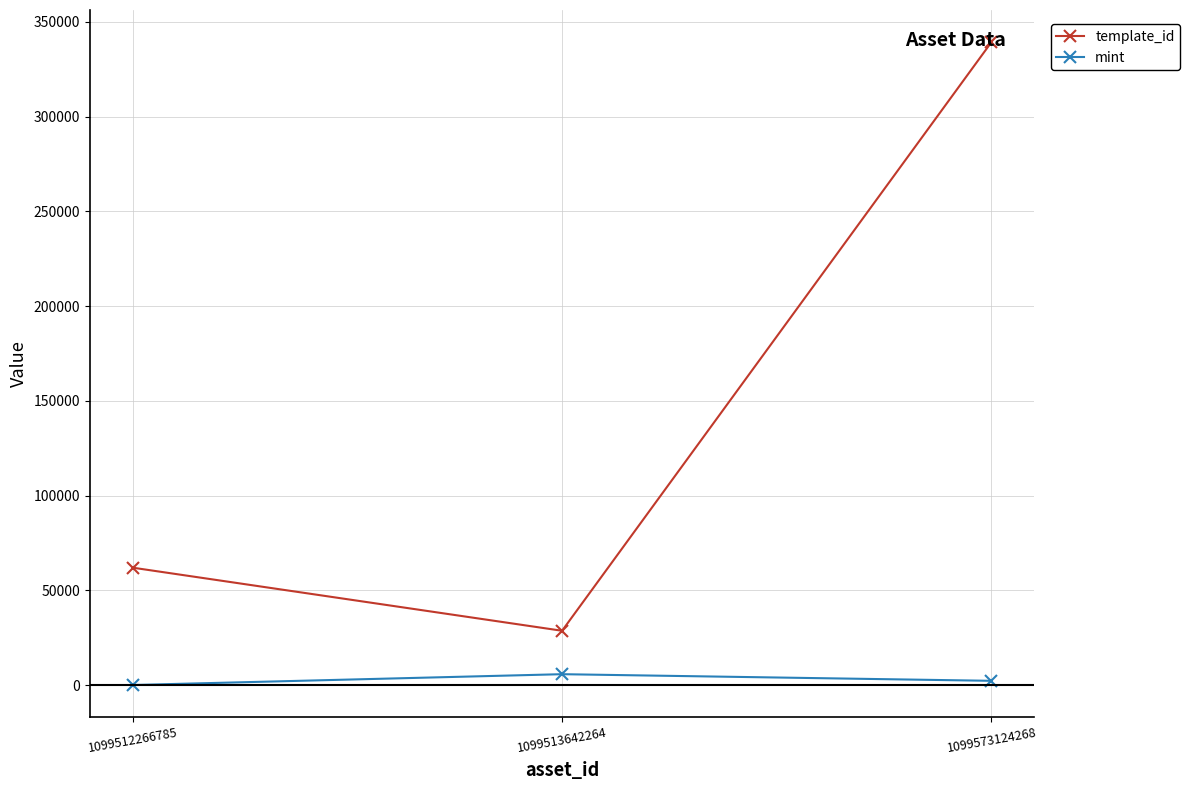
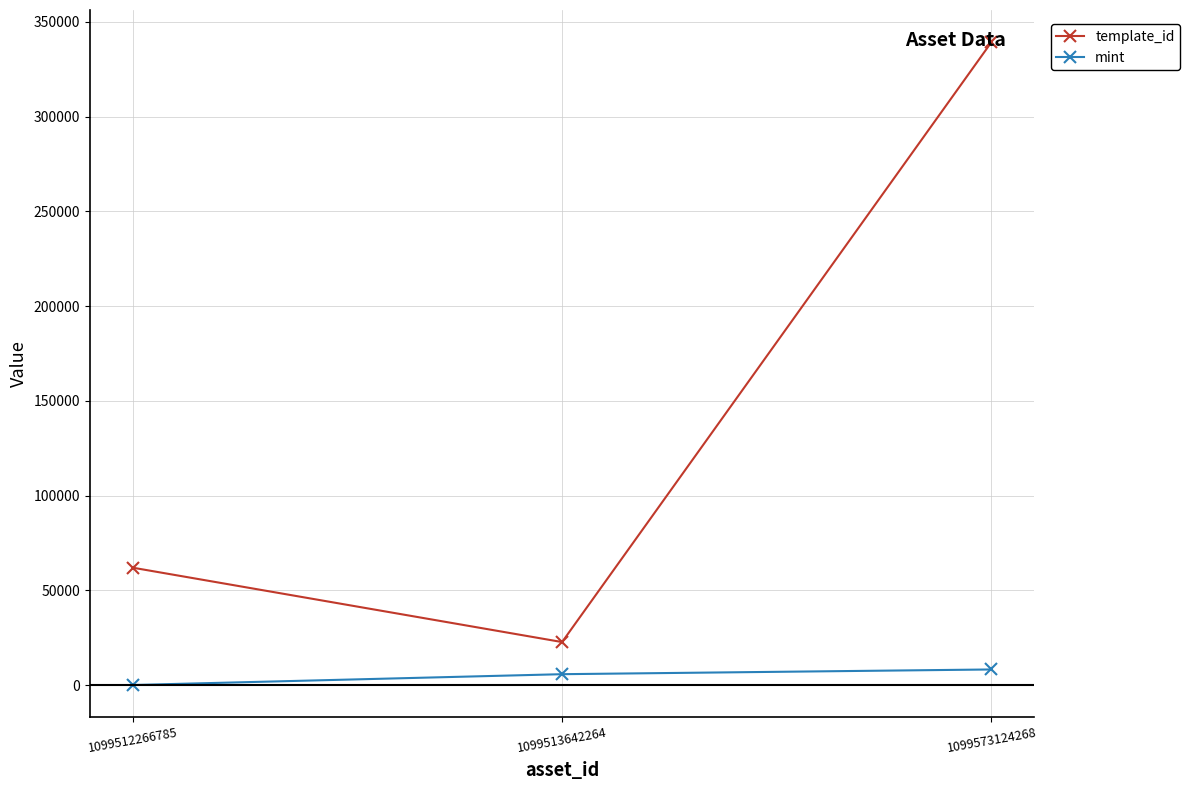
  {
    "template_id": {
      "1099512266785": 62000,
-     "1099513642264": 29000,
+     "1099513642264": 23000,
      "1099573124268": 339000
    },
    "mint": {
      "1099512266785": 0,
      "1099513642264": 6000,
-     "1099573124268": 2000
+     "1099573124268": 8000
    }
  }
